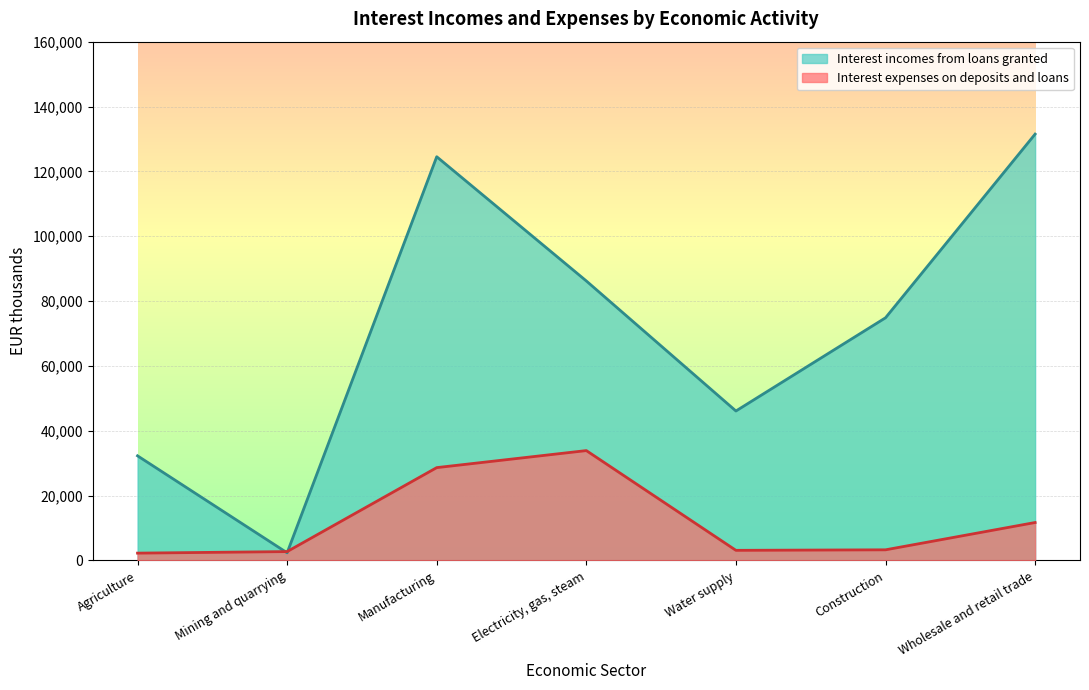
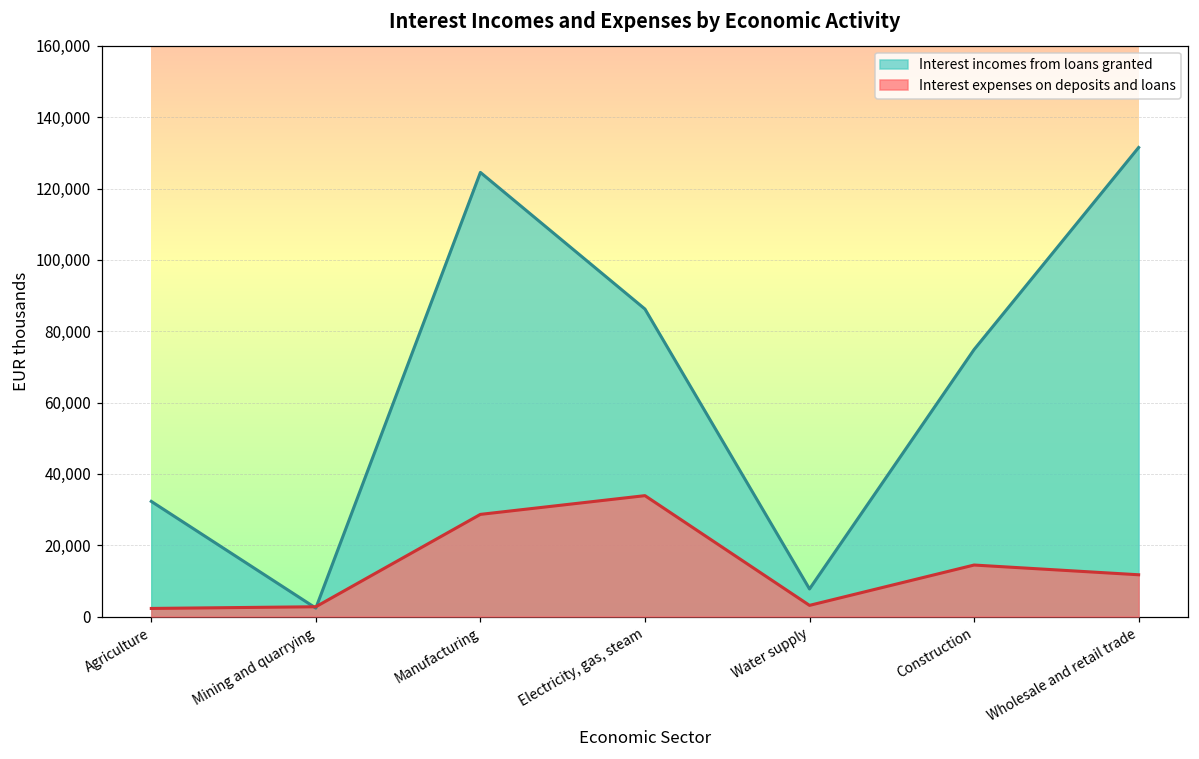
  {
    "Interest incomes from loans granted": {
      "Agriculture": "32,000",
      "Manufacturing": "125,000",
      "Electricity, gas, steam": "86,000",
-     "Water supply": "46,000",
+     "Water supply": "8,000",
      "Construction": "75,000",
      "Wholesale and retail trade": "131,000"
    },
    "Interest expenses on deposits and loans": {
      "Agriculture": "2,000",
      "Manufacturing": "29,000",
      "Electricity, gas, steam": "34,000",
      "Water supply": "3,000",
-     "Construction": "3,000",
+     "Construction": "14,000",
      "Wholesale and retail trade": "12,000"
    }
  }
